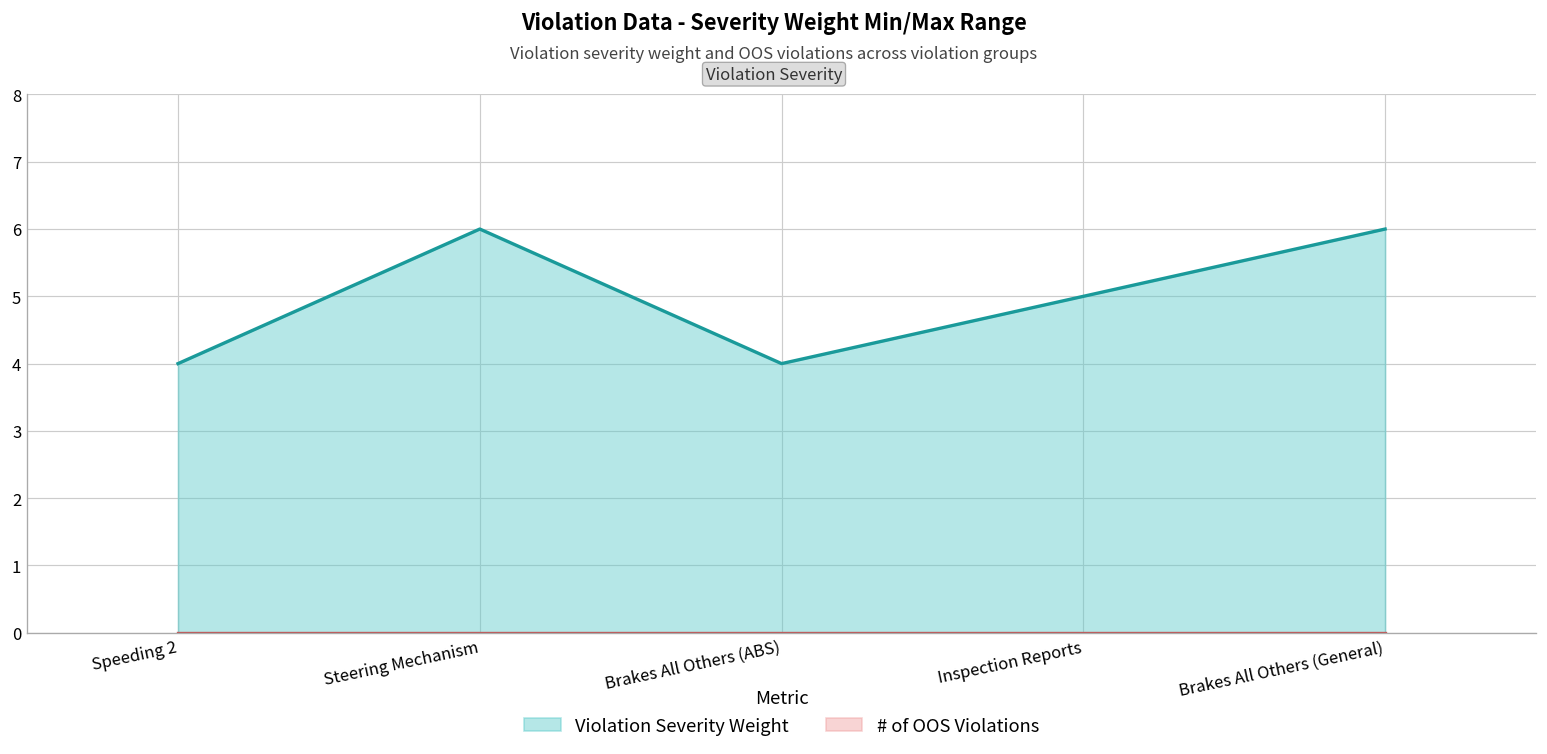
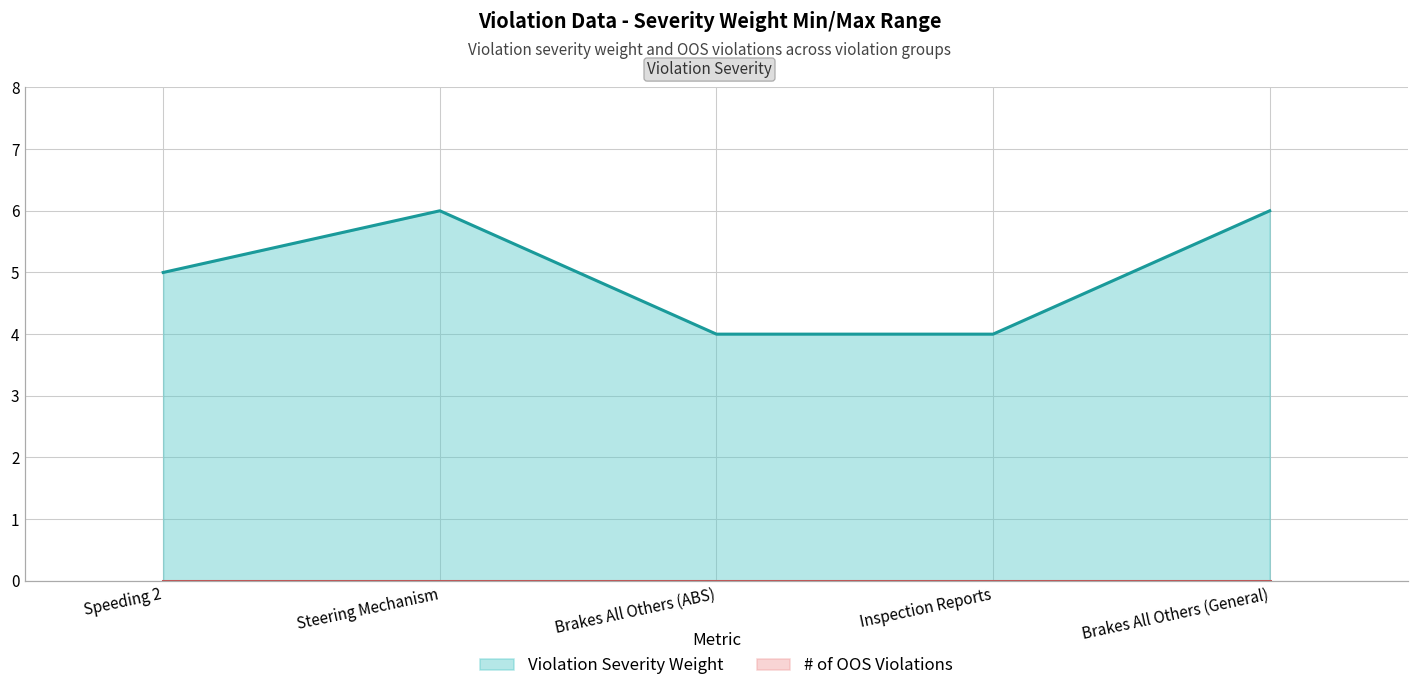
  {
    "Violation Severity Weight": {
-     "Speeding 2": 4,
+     "Speeding 2": 5,
      "Steering Mechanism": 6,
      "Brakes All Others (ABS)": 4,
-     "Inspection Reports": 5,
+     "Inspection Reports": 4,
      "Brakes All Others (General)": 6
    },
    "# of OOS Violations": {
      "Speeding 2": 0,
      "Steering Mechanism": 0,
      "Brakes All Others (ABS)": 0,
      "Inspection Reports": 0,
      "Brakes All Others (General)": 0
    }
  }
